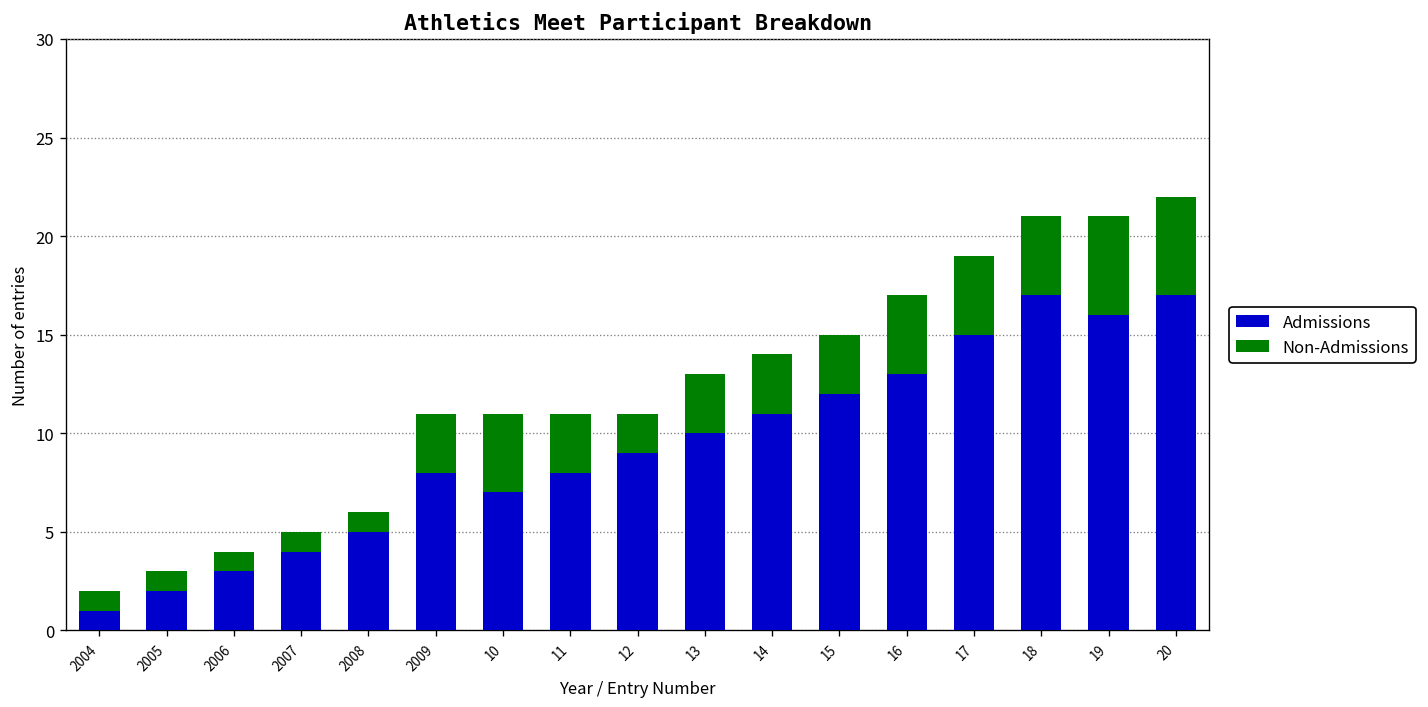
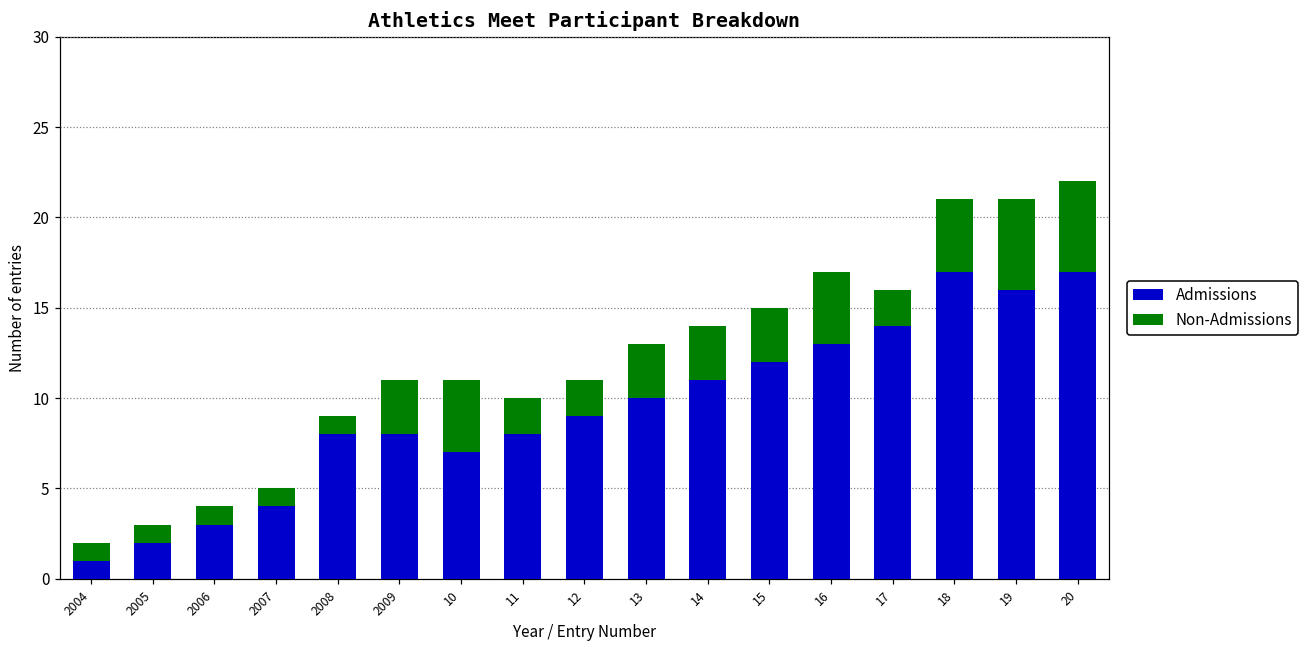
  {
    "Admissions": {
      "2004": 1,
      "2005": 2,
      "2006": 3,
      "2007": 4,
-     "2008": 5,
+     "2008": 8,
      "2009": 8,
      "10": 7,
      "11": 8,
      "12": 9,
      "13": 10,
      "14": 11,
      "15": 12,
      "16": 13,
-     "17": 15,
+     "17": 14,
      "18": 17,
      "19": 16,
      "20": 17
    },
    "Non-Admissions": {
      "2004": 1,
      "2005": 1,
      "2006": 1,
      "2007": 1,
      "2008": 1,
      "2009": 3,
      "10": 4,
-     "11": 3,
+     "11": 2,
      "12": 2,
      "13": 3,
      "14": 3,
      "15": 3,
      "16": 4,
-     "17": 4,
+     "17": 2,
      "18": 4,
      "19": 5,
      "20": 5
    }
  }
